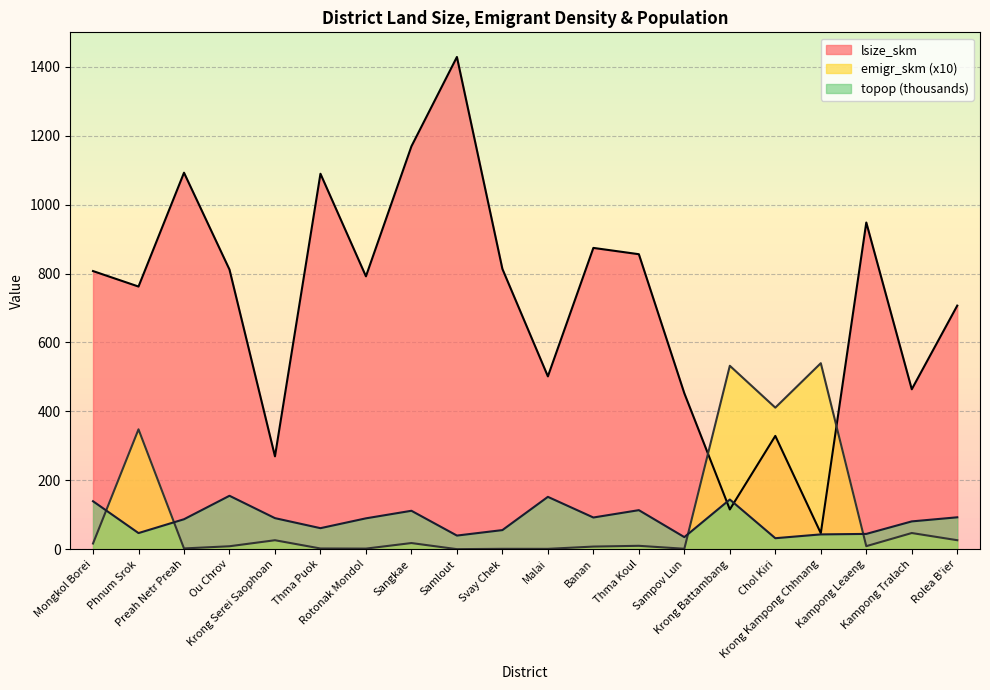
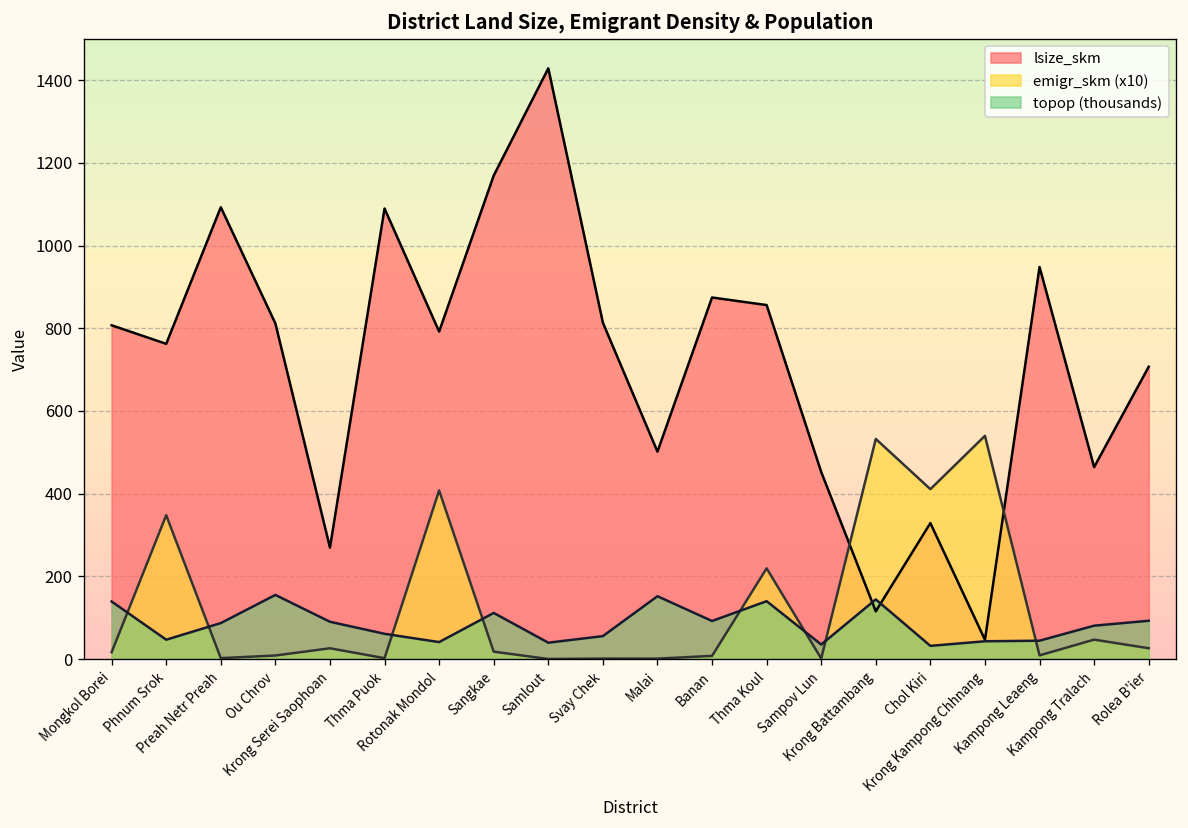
  {
    "lsize_skm": {
      "Mongkol Borei": 810,
      "Phnum Srok": 760,
      "Preah Netr Preah": 1090,
      "Ou Chrov": 810,
      "Krong Serei Saophoan": 270,
      "Thma Puok": 1090,
      "Rotonak Mondol": 790,
      "Sangkae": 1170,
      "Samlout": 1430,
      "Svay Chek": 810,
      "Malai": 500,
      "Banan": 870,
      "Thma Koul": 860,
      "Sampov Lun": 450,
      "Krong Battambang": 120,
      "Chol Kiri": 330,
      "Kampong Leaeng": 950,
      "Kampong Tralach": 460,
      "Rolea B'ier": 710
    },
    "emigr_skm (x10)": {
      "Mongkol Borei": 20,
      "Phnum Srok": 350,
      "Preah Netr Preah": 0,
      "Ou Chrov": 10,
      "Krong Serei Saophoan": 30,
      "Thma Puok": 0,
-     "Rotonak Mondol": 0,
+     "Rotonak Mondol": 410,
      "Sangkae": 20,
      "Samlout": 0,
      "Svay Chek": 0,
      "Malai": 0,
      "Banan": 10,
-     "Thma Koul": 10,
+     "Thma Koul": 220,
      "Sampov Lun": 0,
      "Krong Battambang": 530,
      "Chol Kiri": 410,
      "Krong Kampong Chhnang": 540,
      "Kampong Leaeng": 10,
      "Kampong Tralach": 50,
      "Rolea B'ier": 30
    },
    "topop (thousands)": {
      "Mongkol Borei": 140,
      "Phnum Srok": 50,
      "Preah Netr Preah": 90,
      "Ou Chrov": 160,
      "Krong Serei Saophoan": 90,
      "Thma Puok": 60,
-     "Rotonak Mondol": 90,
+     "Rotonak Mondol": 40,
      "Sangkae": 110,
      "Samlout": 40,
      "Svay Chek": 60,
      "Malai": 150,
      "Banan": 90,
-     "Thma Koul": 110,
+     "Thma Koul": 140,
      "Sampov Lun": 40,
      "Krong Battambang": 140,
      "Chol Kiri": 30,
      "Kampong Leaeng": 40,
      "Kampong Tralach": 80,
      "Rolea B'ier": 90
    }
  }
